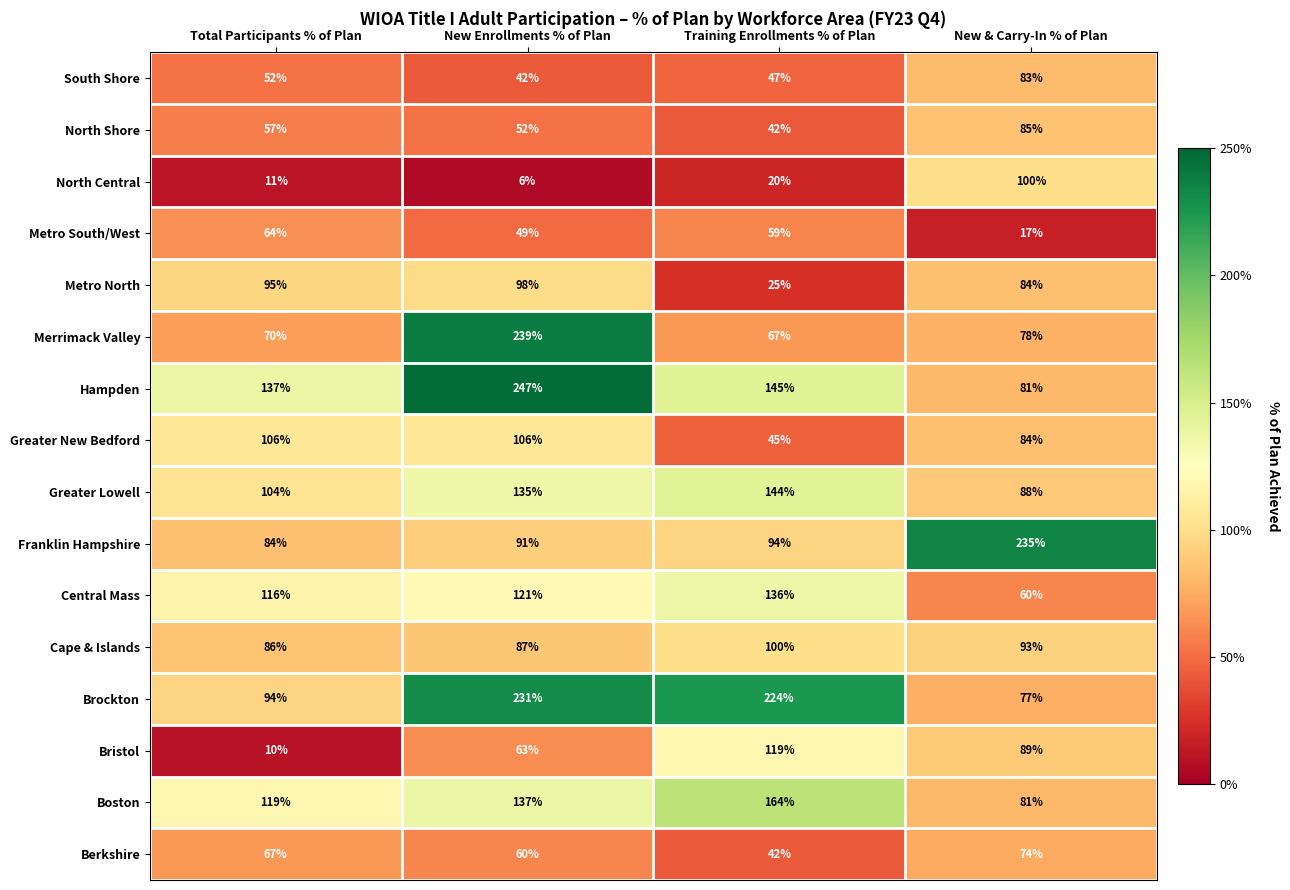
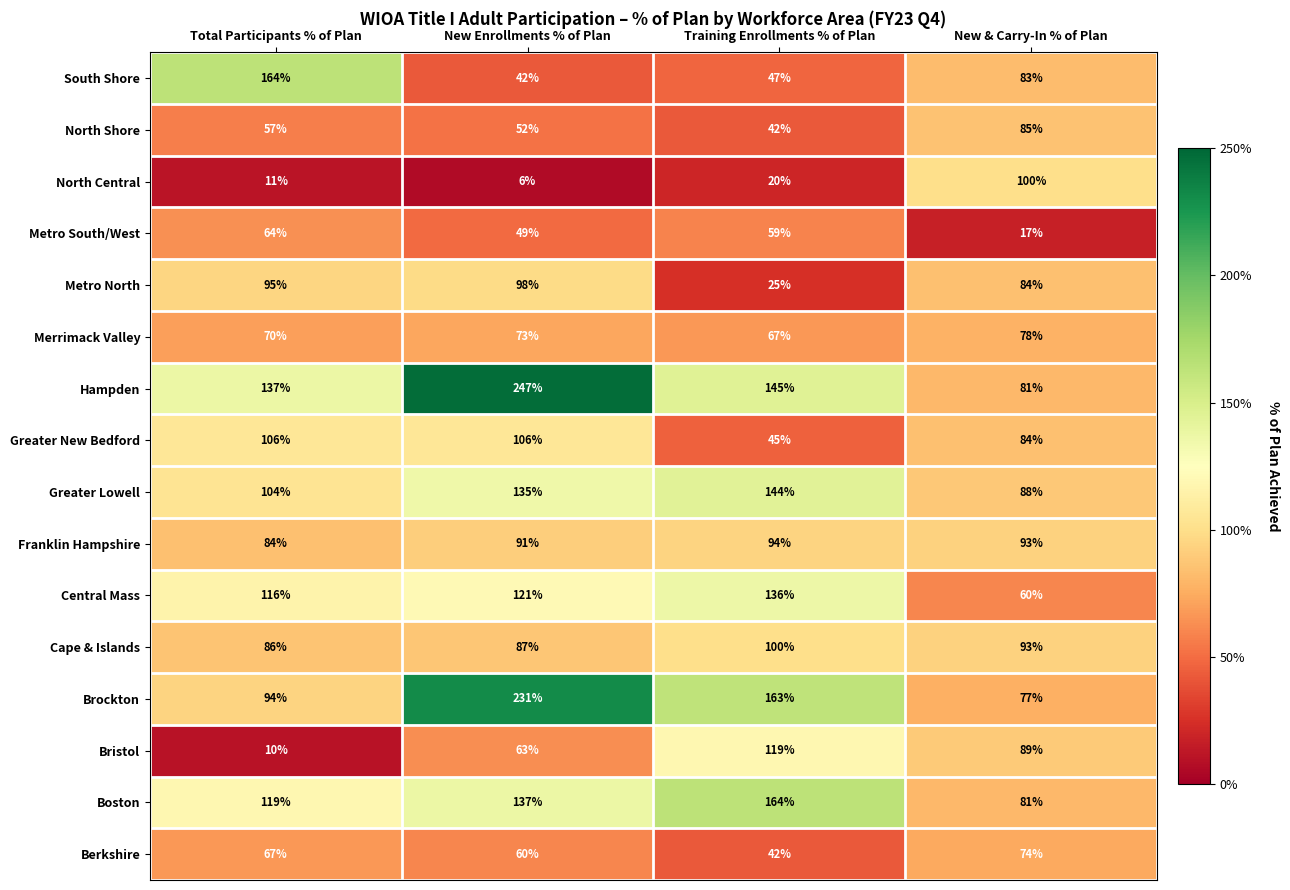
  {
    "South Shore": {
-     "Total Participants % of Plan": "52%",
+     "Total Participants % of Plan": "164%",
      "New Enrollments % of Plan": "42%",
      "Training Enrollments % of Plan": "47%",
      "New & Carry-In % of Plan": "83%"
    },
    "North Shore": {
      "Total Participants % of Plan": "57%",
      "New Enrollments % of Plan": "52%",
      "Training Enrollments % of Plan": "42%",
      "New & Carry-In % of Plan": "85%"
    },
    "North Central": {
      "Total Participants % of Plan": "11%",
      "New Enrollments % of Plan": "6%",
      "Training Enrollments % of Plan": "20%",
      "New & Carry-In % of Plan": "100%"
    },
    "Metro South/West": {
      "Total Participants % of Plan": "64%",
      "New Enrollments % of Plan": "49%",
      "Training Enrollments % of Plan": "59%",
      "New & Carry-In % of Plan": "17%"
    },
    "Metro North": {
      "Total Participants % of Plan": "95%",
      "New Enrollments % of Plan": "98%",
      "Training Enrollments % of Plan": "25%",
      "New & Carry-In % of Plan": "84%"
    },
    "Merrimack Valley": {
      "Total Participants % of Plan": "70%",
-     "New Enrollments % of Plan": "239%",
+     "New Enrollments % of Plan": "73%",
      "Training Enrollments % of Plan": "67%",
      "New & Carry-In % of Plan": "78%"
    },
    "Hampden": {
      "Total Participants % of Plan": "137%",
      "New Enrollments % of Plan": "247%",
      "Training Enrollments % of Plan": "145%",
      "New & Carry-In % of Plan": "81%"
    },
    "Greater New Bedford": {
      "Total Participants % of Plan": "106%",
      "New Enrollments % of Plan": "106%",
      "Training Enrollments % of Plan": "45%",
      "New & Carry-In % of Plan": "84%"
    },
    "Greater Lowell": {
      "Total Participants % of Plan": "104%",
      "New Enrollments % of Plan": "135%",
      "Training Enrollments % of Plan": "144%",
      "New & Carry-In % of Plan": "88%"
    },
    "Franklin Hampshire": {
      "Total Participants % of Plan": "84%",
      "New Enrollments % of Plan": "91%",
      "Training Enrollments % of Plan": "94%",
-     "New & Carry-In % of Plan": "235%"
+     "New & Carry-In % of Plan": "93%"
    },
    "Central Mass": {
      "Total Participants % of Plan": "116%",
      "New Enrollments % of Plan": "121%",
      "Training Enrollments % of Plan": "136%",
      "New & Carry-In % of Plan": "60%"
    },
    "Cape & Islands": {
      "Total Participants % of Plan": "86%",
      "New Enrollments % of Plan": "87%",
      "Training Enrollments % of Plan": "100%",
      "New & Carry-In % of Plan": "93%"
    },
    "Brockton": {
      "Total Participants % of Plan": "94%",
      "New Enrollments % of Plan": "231%",
-     "Training Enrollments % of Plan": "224%",
+     "Training Enrollments % of Plan": "163%",
      "New & Carry-In % of Plan": "77%"
    },
    "Bristol": {
      "Total Participants % of Plan": "10%",
      "New Enrollments % of Plan": "63%",
      "Training Enrollments % of Plan": "119%",
      "New & Carry-In % of Plan": "89%"
    },
    "Boston": {
      "Total Participants % of Plan": "119%",
      "New Enrollments % of Plan": "137%",
      "Training Enrollments % of Plan": "164%",
      "New & Carry-In % of Plan": "81%"
    },
    "Berkshire": {
      "Total Participants % of Plan": "67%",
      "New Enrollments % of Plan": "60%",
      "Training Enrollments % of Plan": "42%",
      "New & Carry-In % of Plan": "74%"
    }
  }
